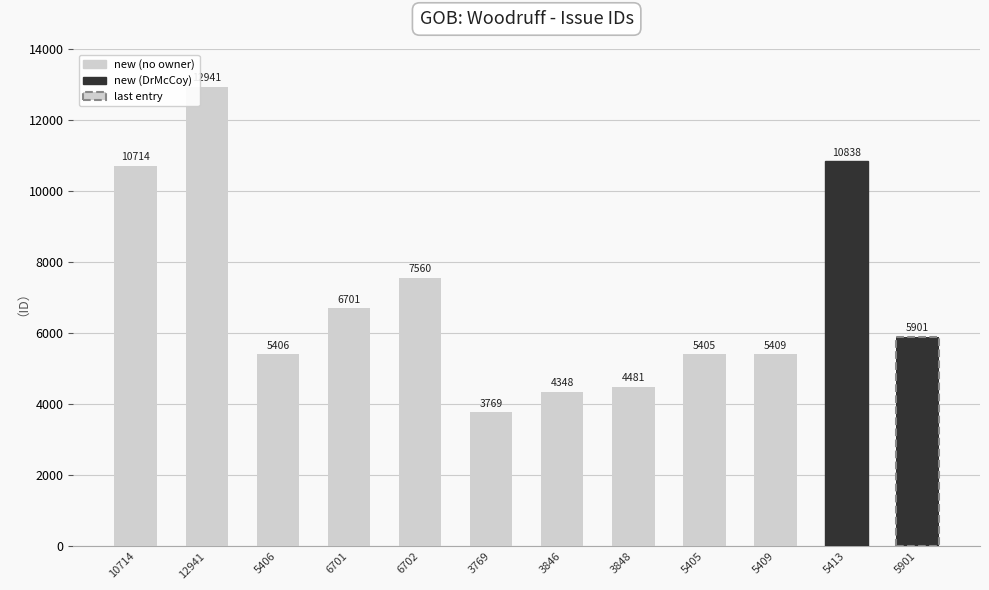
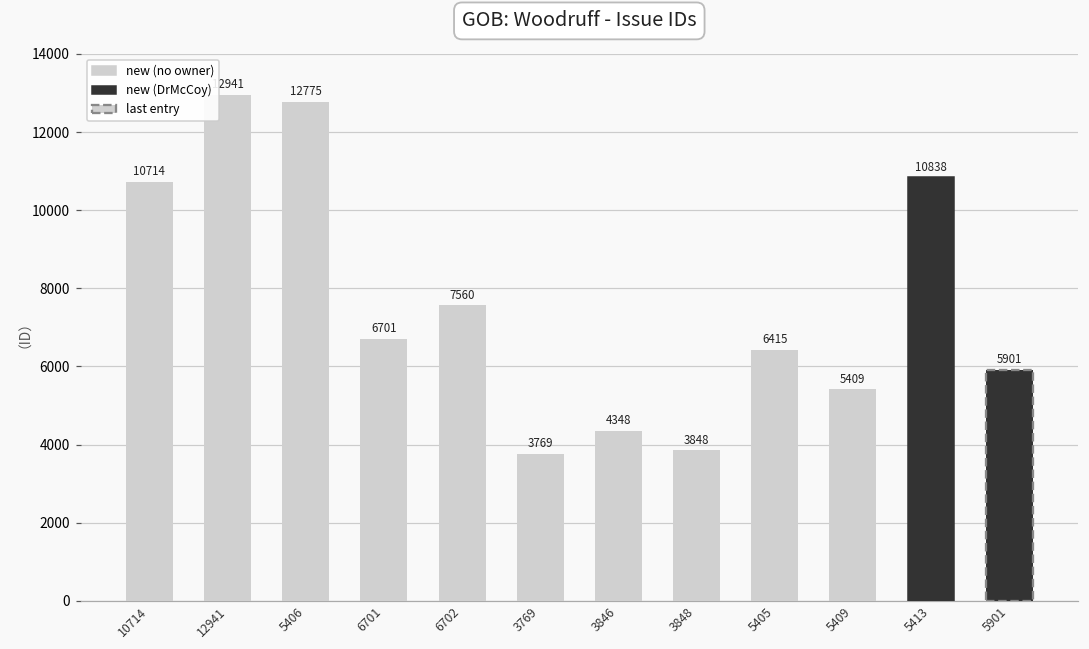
  {
    "10714": 10714,
-   "5406": 5406,
+   "5406": 12775,
    "6701": 6701,
    "6702": 7560,
    "3769": 3769,
    "3846": 4348,
-   "3848": 4481,
-   "5405": 5405,
+   "3848": 3848,
+   "5405": 6415,
    "5409": 5409,
    "5413": 10838,
    "5901": 5901
  }
